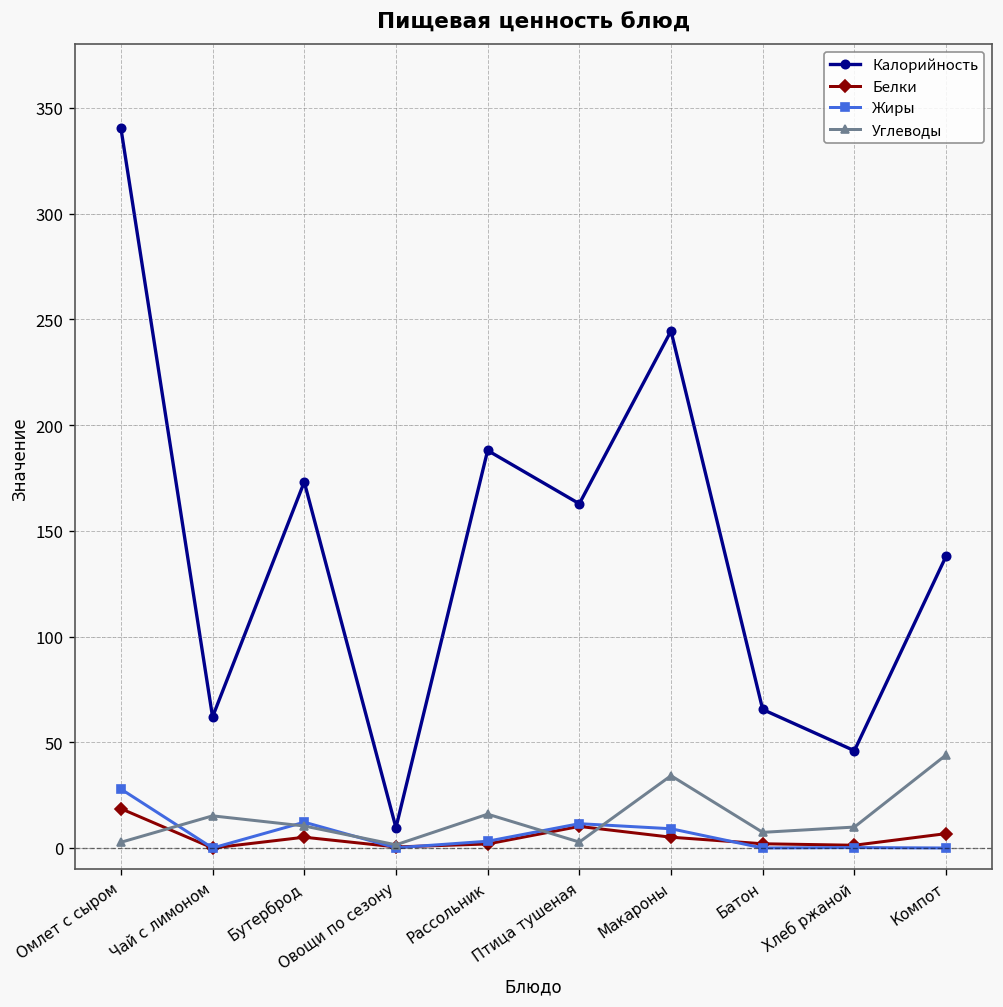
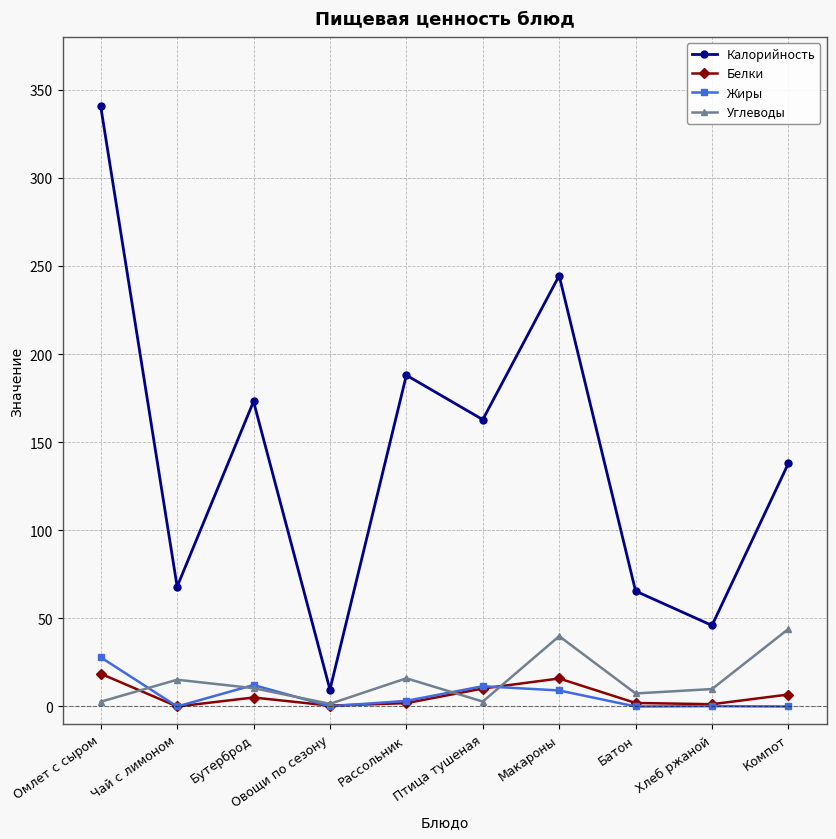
  {
    "Калорийность": {
      "Омлет с сыром": 341,
-     "Чай с лимоном": 62,
+     "Чай с лимоном": 68,
      "Бутерброд": 173,
      "Овощи по сезону": 10,
      "Рассольник": 188,
      "Птица тушеная": 163,
      "Макароны": 245,
      "Батон": 66,
      "Хлеб ржаной": 46,
      "Компот": 138
    },
    "Белки": {
      "Омлет с сыром": 19,
      "Бутерброд": 5,
-     "Макароны": 5,
+     "Макароны": 16,
      "Батон": 2,
      "Компот": 7
    },
    "Жиры": {
      "Омлет с сыром": 28,
      "Бутерброд": 12,
      "Макароны": 9,
      "Батон": 0,
      "Компот": 0
    },
    "Углеводы": {
      "Омлет с сыром": 3,
      "Чай с лимоном": 15,
      "Бутерброд": 10,
      "Рассольник": 16,
      "Птица тушеная": 3,
-     "Макароны": 34,
+     "Макароны": 40,
      "Батон": 7,
      "Хлеб ржаной": 10,
      "Компот": 44
    }
  }
